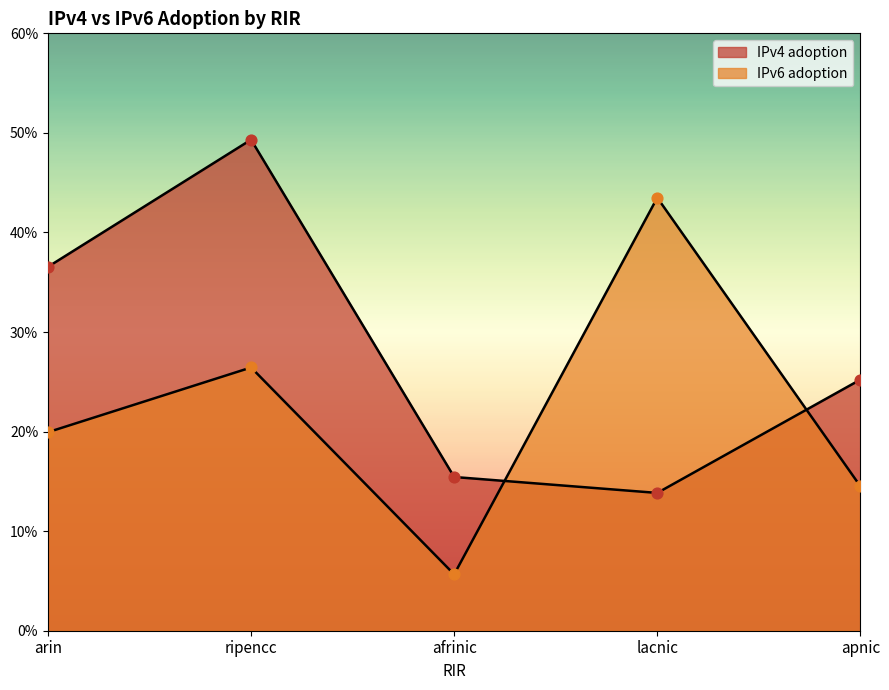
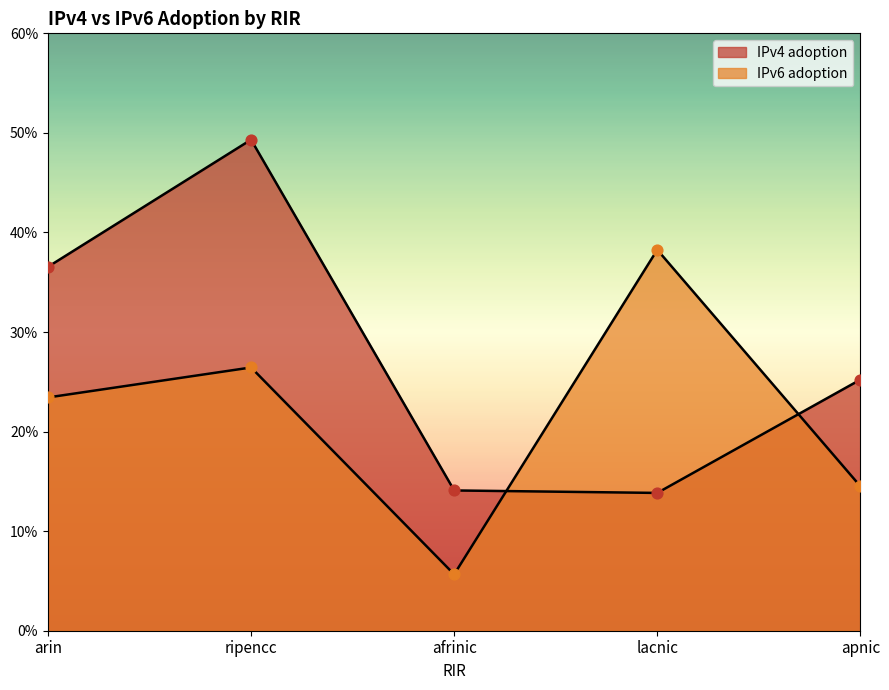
  {
    "IPv4 adoption": {
      "arin": "37%",
      "ripencc": "49%",
-     "afrinic": "15%",
+     "afrinic": "14%",
      "lacnic": "14%",
      "apnic": "25%"
    },
    "IPv6 adoption": {
-     "arin": "20%",
+     "arin": "23%",
      "ripencc": "26%",
      "afrinic": "6%",
-     "lacnic": "43%",
+     "lacnic": "38%",
      "apnic": "15%"
    }
  }
